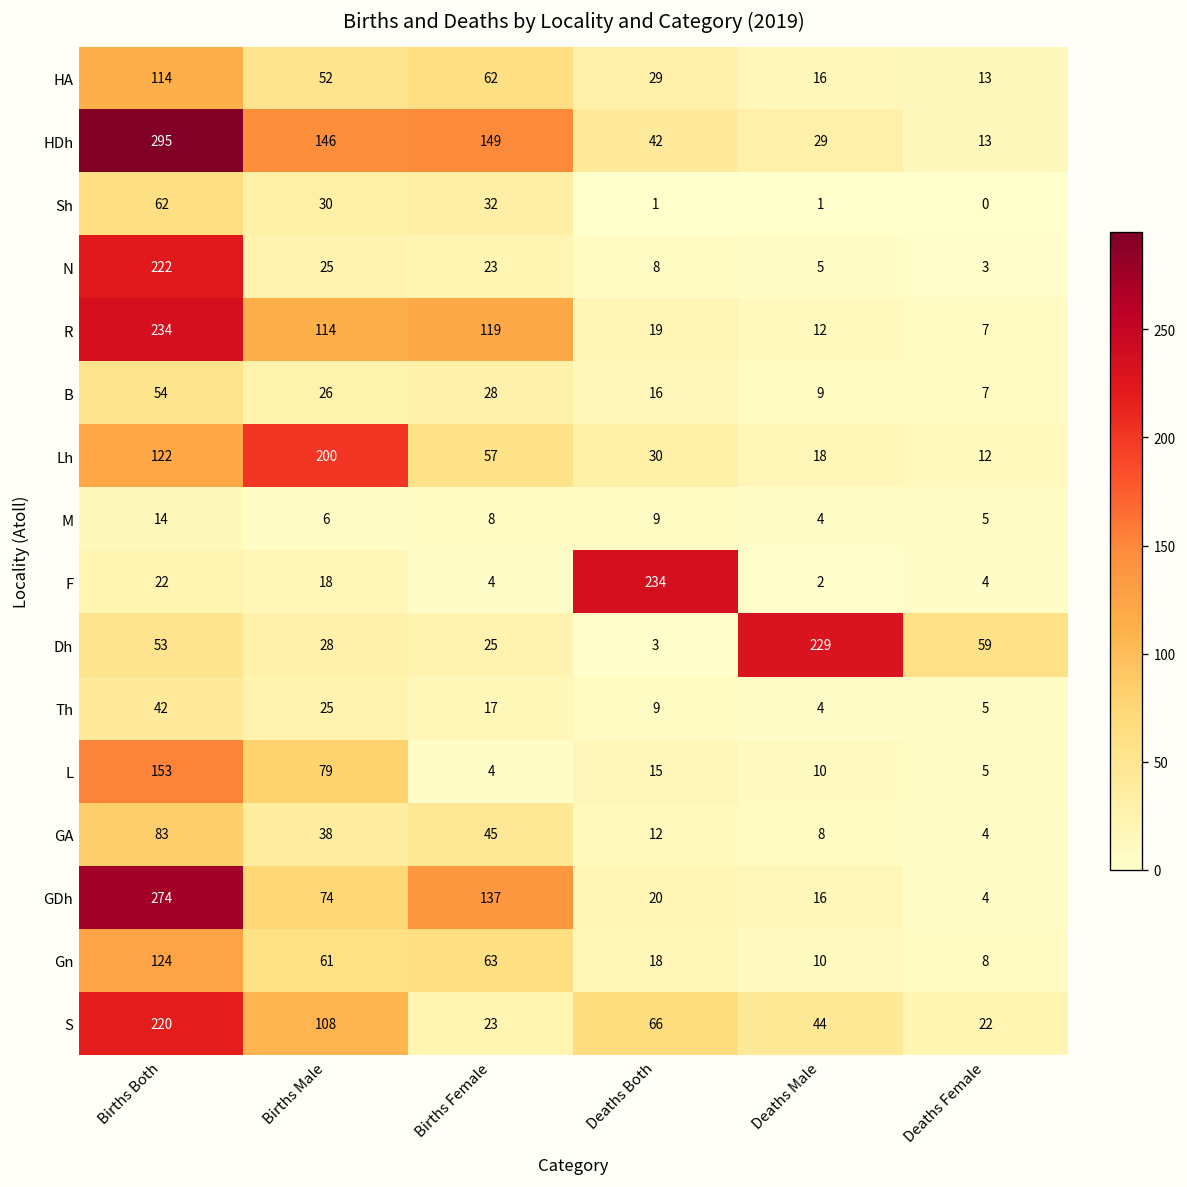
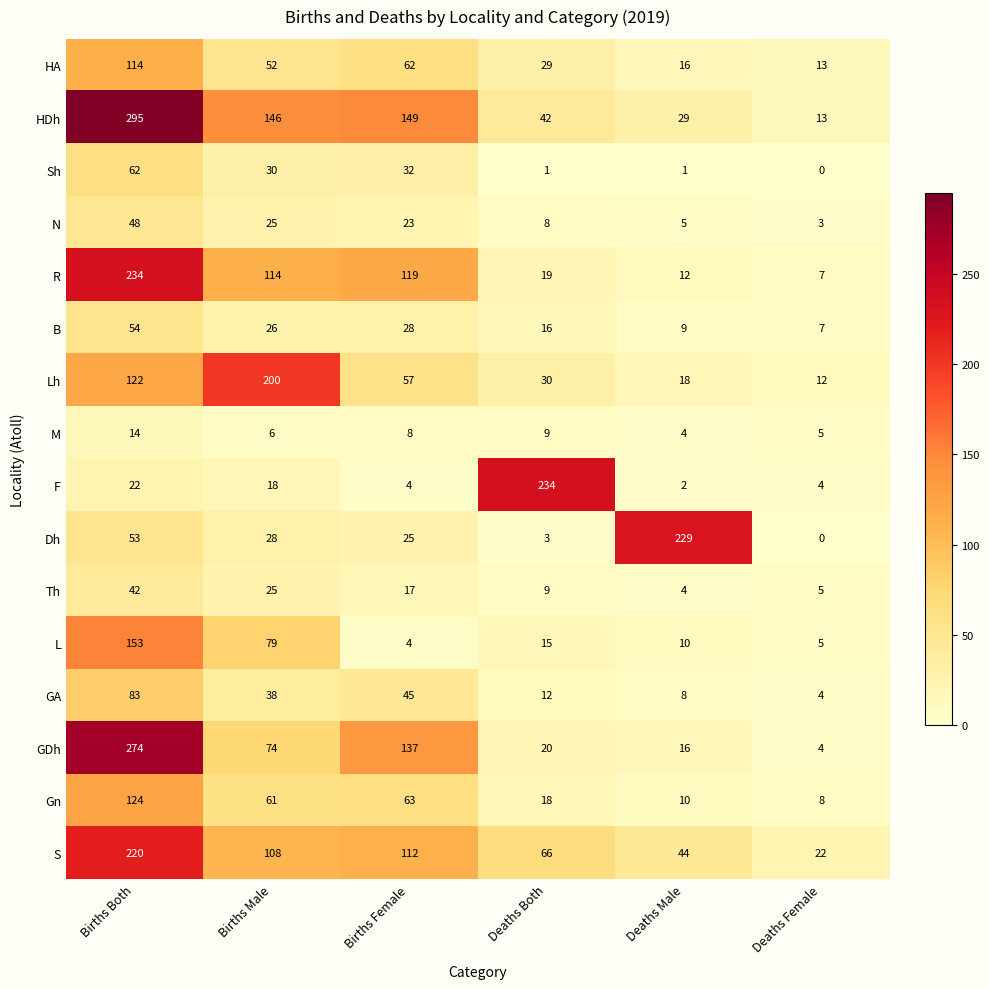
  {
    "HA": {
      "Births Both": 114,
      "Births Male": 52,
      "Births Female": 62,
      "Deaths Both": 29,
      "Deaths Male": 16,
      "Deaths Female": 13
    },
    "HDh": {
      "Births Both": 295,
      "Births Male": 146,
      "Births Female": 149,
      "Deaths Both": 42,
      "Deaths Male": 29,
      "Deaths Female": 13
    },
    "Sh": {
      "Births Both": 62,
      "Births Male": 30,
      "Births Female": 32,
      "Deaths Both": 1,
      "Deaths Male": 1,
      "Deaths Female": 0
    },
    "N": {
-     "Births Both": 222,
+     "Births Both": 48,
      "Births Male": 25,
      "Births Female": 23,
      "Deaths Both": 8,
      "Deaths Male": 5,
      "Deaths Female": 3
    },
    "R": {
      "Births Both": 234,
      "Births Male": 114,
      "Births Female": 119,
      "Deaths Both": 19,
      "Deaths Male": 12,
      "Deaths Female": 7
    },
    "B": {
      "Births Both": 54,
      "Births Male": 26,
      "Births Female": 28,
      "Deaths Both": 16,
      "Deaths Male": 9,
      "Deaths Female": 7
    },
    "Lh": {
      "Births Both": 122,
      "Births Male": 200,
      "Births Female": 57,
      "Deaths Both": 30,
      "Deaths Male": 18,
      "Deaths Female": 12
    },
    "M": {
      "Births Both": 14,
      "Births Male": 6,
      "Births Female": 8,
      "Deaths Both": 9,
      "Deaths Male": 4,
      "Deaths Female": 5
    },
    "F": {
      "Births Both": 22,
      "Births Male": 18,
      "Births Female": 4,
      "Deaths Both": 234,
      "Deaths Male": 2,
      "Deaths Female": 4
    },
    "Dh": {
      "Births Both": 53,
      "Births Male": 28,
      "Births Female": 25,
      "Deaths Both": 3,
      "Deaths Male": 229,
-     "Deaths Female": 59
+     "Deaths Female": 0
    },
    "Th": {
      "Births Both": 42,
      "Births Male": 25,
      "Births Female": 17,
      "Deaths Both": 9,
      "Deaths Male": 4,
      "Deaths Female": 5
    },
    "L": {
      "Births Both": 153,
      "Births Male": 79,
      "Births Female": 4,
      "Deaths Both": 15,
      "Deaths Male": 10,
      "Deaths Female": 5
    },
    "GA": {
      "Births Both": 83,
      "Births Male": 38,
      "Births Female": 45,
      "Deaths Both": 12,
      "Deaths Male": 8,
      "Deaths Female": 4
    },
    "GDh": {
      "Births Both": 274,
      "Births Male": 74,
      "Births Female": 137,
      "Deaths Both": 20,
      "Deaths Male": 16,
      "Deaths Female": 4
    },
    "Gn": {
      "Births Both": 124,
      "Births Male": 61,
      "Births Female": 63,
      "Deaths Both": 18,
      "Deaths Male": 10,
      "Deaths Female": 8
    },
    "S": {
      "Births Both": 220,
      "Births Male": 108,
-     "Births Female": 23,
+     "Births Female": 112,
      "Deaths Both": 66,
      "Deaths Male": 44,
      "Deaths Female": 22
    }
  }
